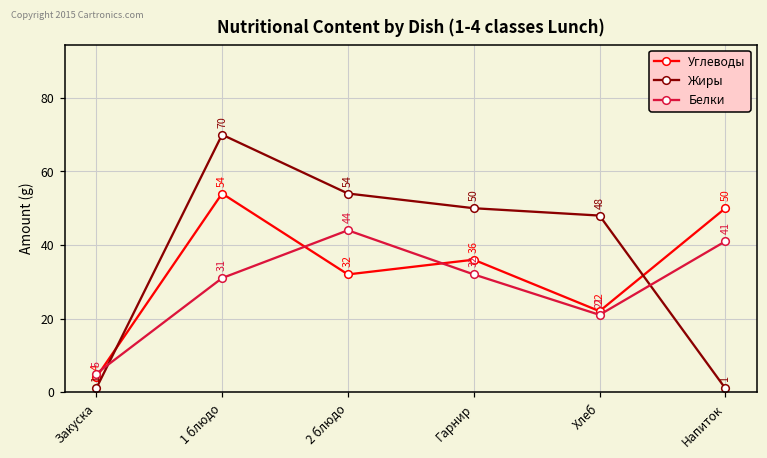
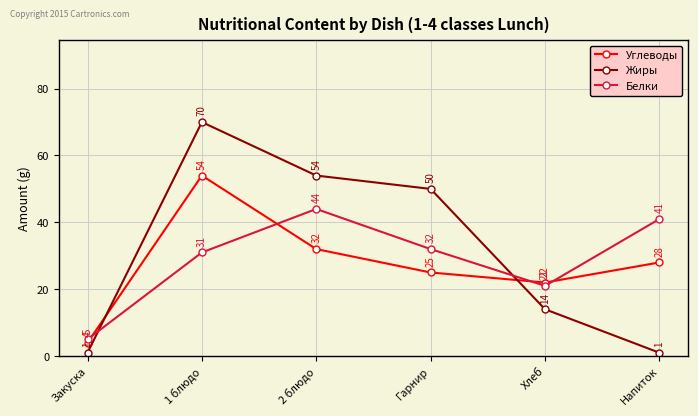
  {
    "Углеводы": {
      "1 блюдо": 54,
      "2 блюдо": 32,
-     "Гарнир": 36,
-     "Напиток": 50
+     "Гарнир": 25,
+     "Напиток": 28
    },
    "Жиры": {
      "1 блюдо": 70,
      "2 блюдо": 54,
      "Гарнир": 50,
-     "Хлеб": 48,
+     "Хлеб": 14,
      "Напиток": 1
    },
    "Белки": {
      "1 блюдо": 31,
      "2 блюдо": 44,
      "Гарнир": 32,
      "Напиток": 41
    }
  }
